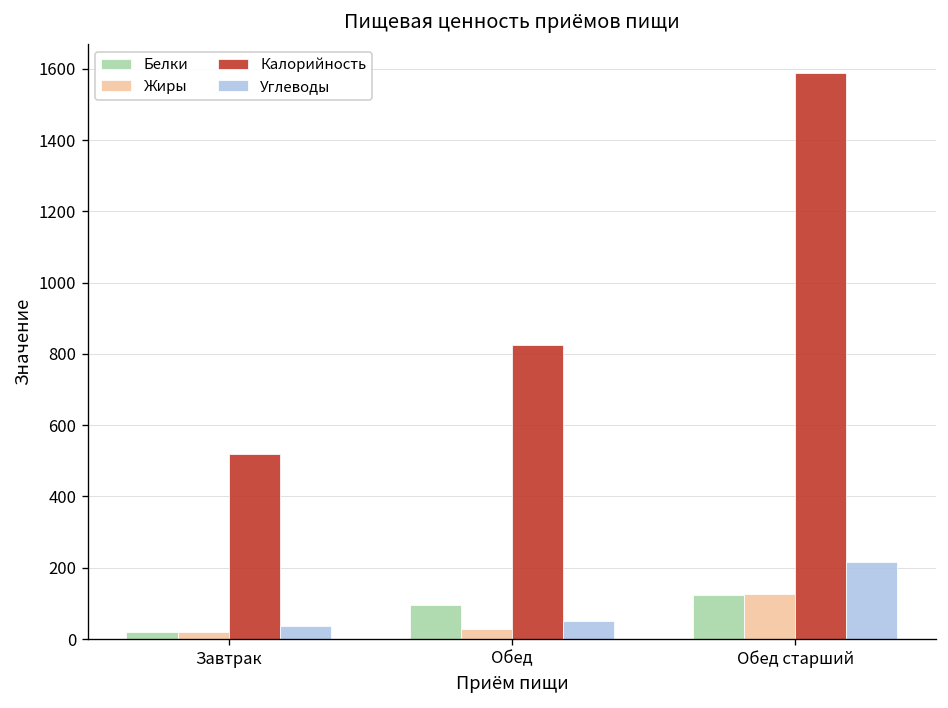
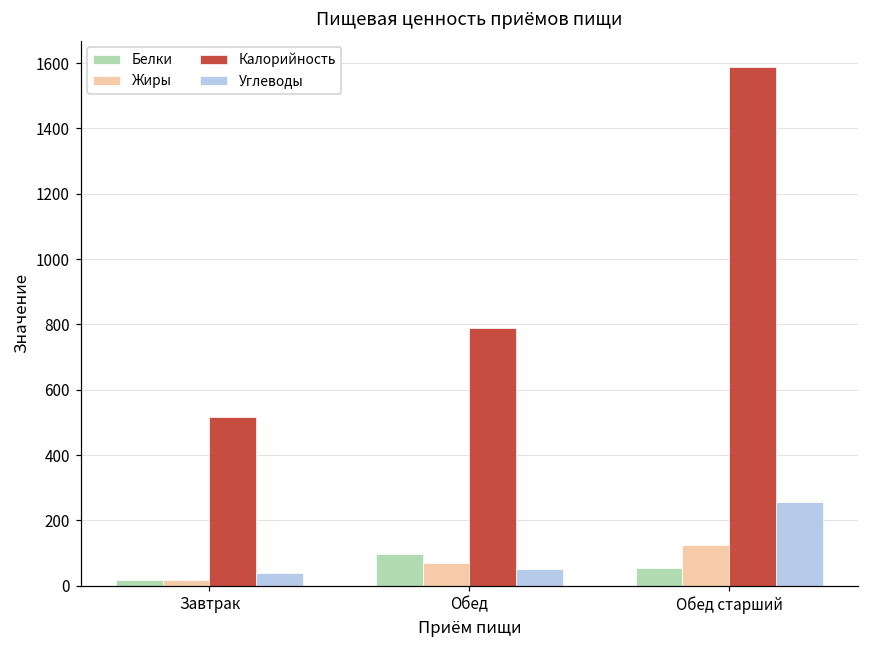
  {
    "Белки": {
      "Завтрак": 20,
      "Обед": 100,
-     "Обед старший": 120
+     "Обед старший": 50
    },
    "Жиры": {
      "Завтрак": 20,
-     "Обед": 30,
+     "Обед": 70,
      "Обед старший": 130
    },
    "Калорийность": {
      "Завтрак": 520,
-     "Обед": 830,
+     "Обед": 790,
      "Обед старший": 1590
    },
    "Углеводы": {
      "Завтрак": 40,
      "Обед": 50,
-     "Обед старший": 220
+     "Обед старший": 260
    }
  }
